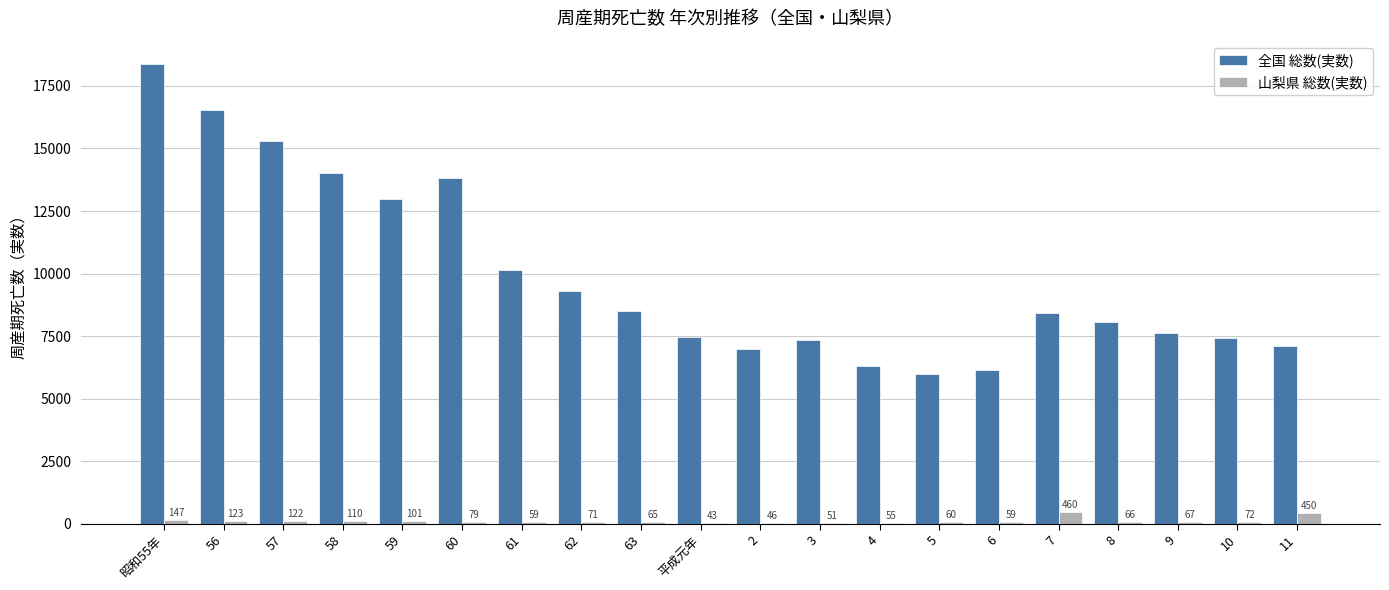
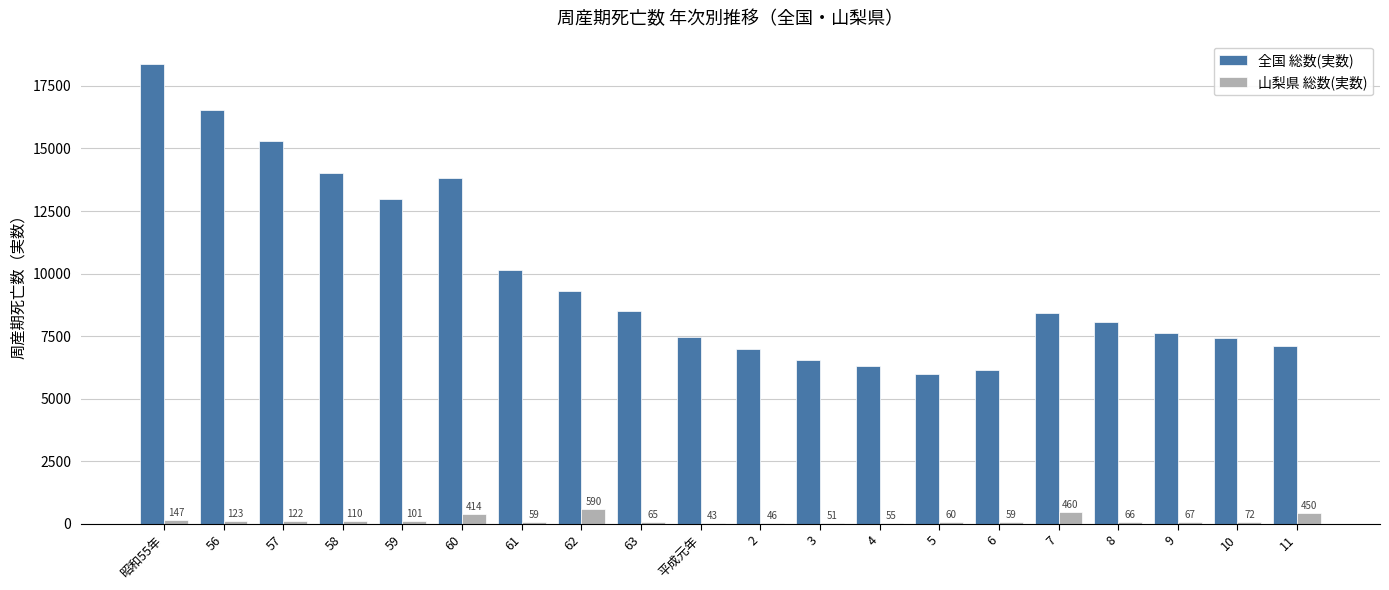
  {
    "全国 総数(実数)": {
      "昭和55年": 18400,
      "56": 16500,
      "57": 15300,
      "58": 14000,
      "59": 13000,
      "60": 13800,
      "61": 10100,
      "62": 9300,
      "63": 8500,
      "平成元年": 7500,
      "2": 7000,
-     "3": 7400,
+     "3": 6500,
      "4": 6300,
      "5": 6000,
      "6": 6100,
      "7": 8400,
      "8": 8100,
      "9": 7600,
      "10": 7400,
      "11": 7100
    },
    "山梨県 総数(実数)": {
      "昭和55年": 147,
      "56": 123,
      "57": 122,
      "58": 110,
      "59": 101,
-     "60": 79,
+     "60": 414,
      "61": 59,
-     "62": 71,
+     "62": 590,
      "63": 65,
      "平成元年": 43,
      "2": 46,
      "3": 51,
      "4": 55,
      "5": 60,
      "6": 59,
      "7": 460,
      "8": 66,
      "9": 67,
      "10": 72,
      "11": 450
    }
  }
